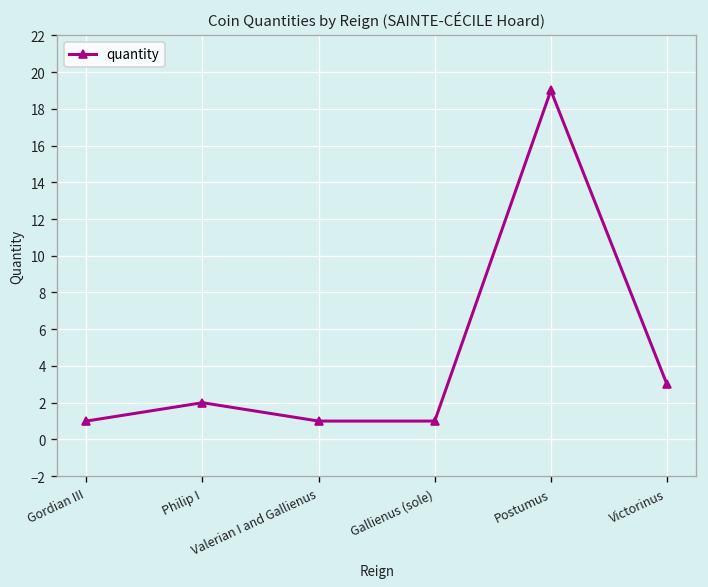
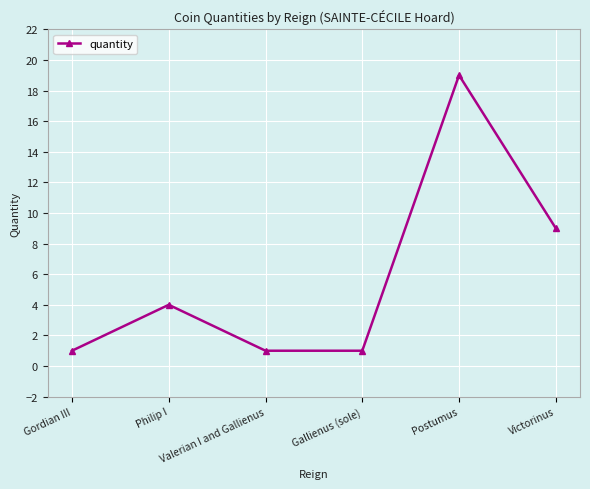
  {
    "Gordian III": 1,
-   "Philip I": 2,
+   "Philip I": 4,
    "Valerian I and Gallienus": 1,
    "Gallienus (sole)": 1,
    "Postumus": 19,
-   "Victorinus": 3
+   "Victorinus": 9
  }
